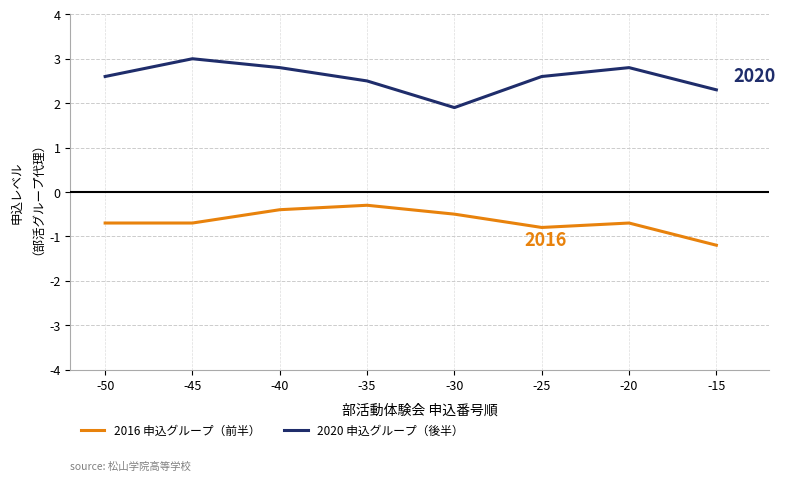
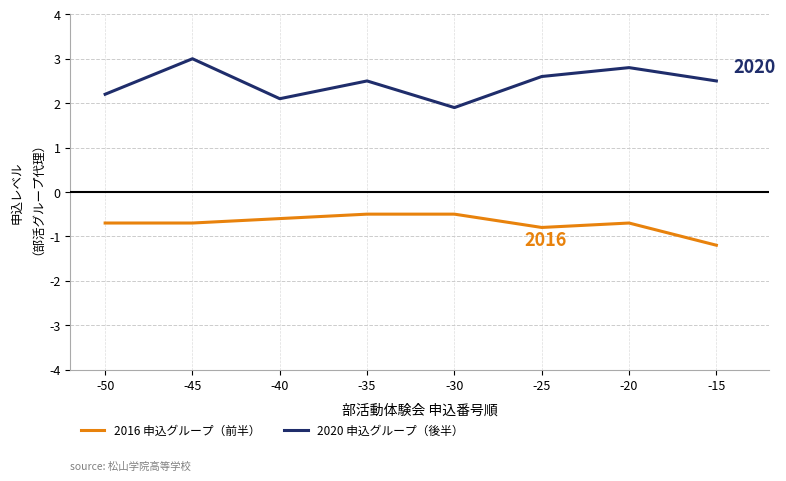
  {
    "2016 申込グループ（前半）": {
      "-50": -0.7,
      "-45": -0.7,
-     "-40": -0.4,
-     "-35": -0.3,
+     "-40": -0.6,
+     "-35": -0.5,
      "-30": -0.5,
      "-20": -0.7,
      "-15": -1.2
    },
    "2020 申込グループ（後半）": {
-     "-50": 2.6,
+     "-50": 2.2,
      "-45": 3.0,
-     "-40": 2.8,
+     "-40": 2.1,
      "-35": 2.5,
      "-30": 1.9,
      "-25": 2.6,
      "-20": 2.8,
-     "-15": 2.3
+     "-15": 2.5
    }
  }
